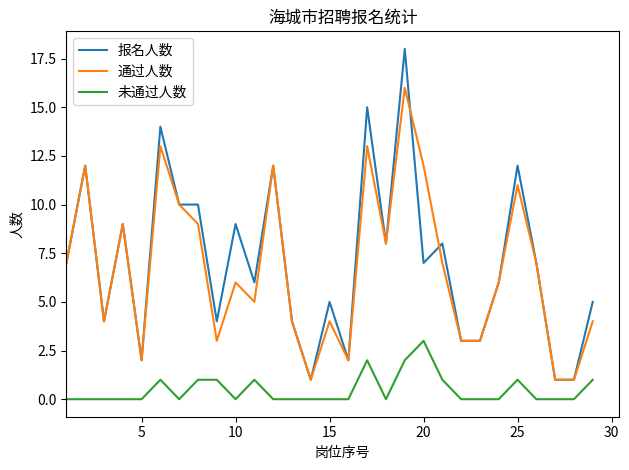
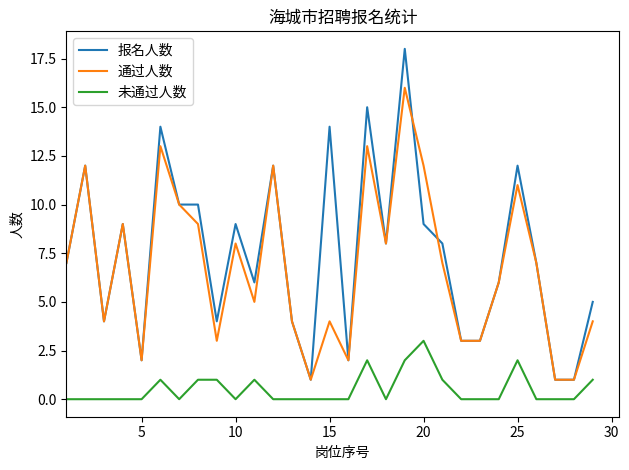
  {
    "报名人数": {
      "10": 9,
-     "15": 5,
-     "20": 7,
+     "15": 14,
+     "20": 9,
      "25": 12
    },
    "通过人数": {
-     "10": 6,
+     "10": 8,
      "15": 4,
      "20": 12,
      "25": 11
    },
    "未通过人数": {
      "5": 0,
      "10": 0,
      "15": 0,
      "20": 3,
-     "25": 1
+     "25": 2
    }
  }
